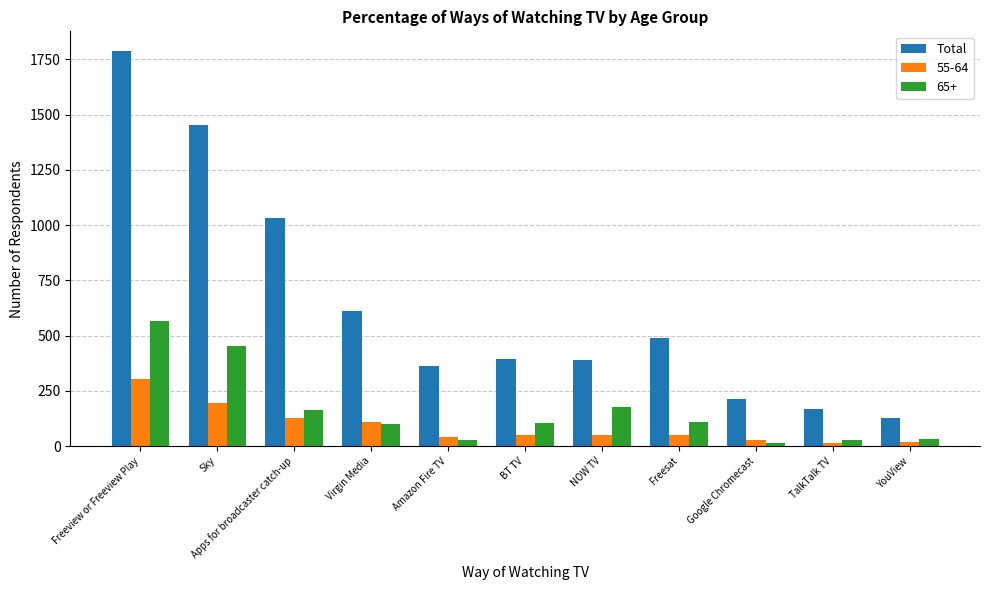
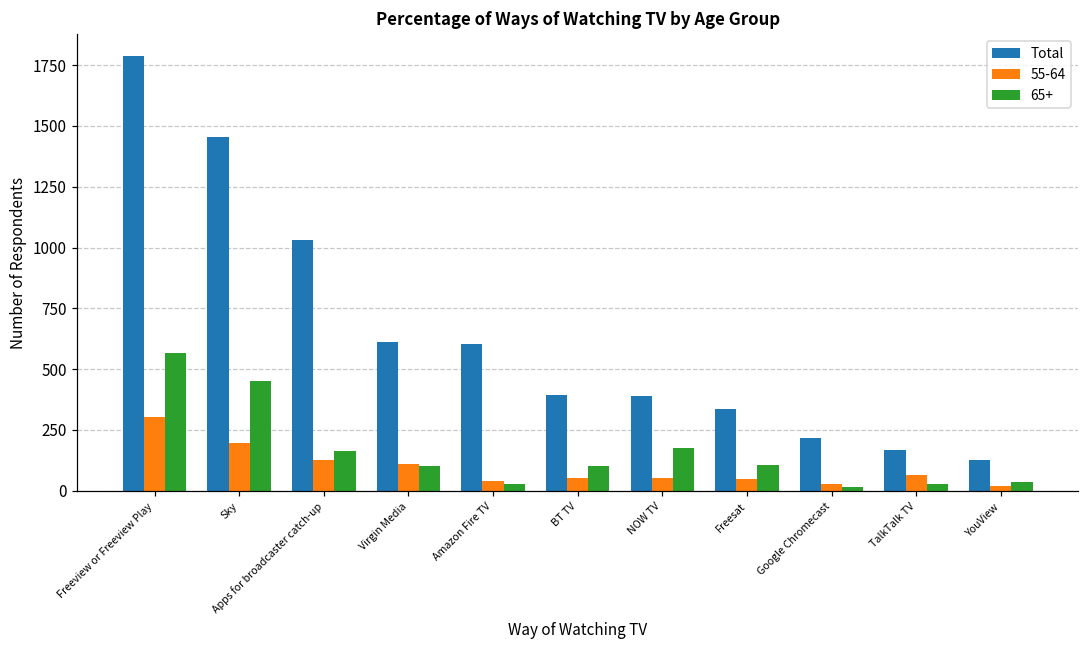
  {
    "Total": {
      "Freeview or Freeview Play": 1790,
      "Sky": 1450,
      "Apps for broadcaster catch-up": 1030,
      "Virgin Media": 610,
-     "Amazon Fire TV": 360,
+     "Amazon Fire TV": 600,
      "BT TV": 400,
      "NOW TV": 390,
-     "Freesat": 490,
+     "Freesat": 340,
      "Google Chromecast": 220,
      "TalkTalk TV": 170,
      "YouView": 130
    },
    "55-64": {
      "Freeview or Freeview Play": 310,
      "Sky": 200,
      "Apps for broadcaster catch-up": 130,
      "Virgin Media": 110,
      "Amazon Fire TV": 40,
      "BT TV": 50,
      "NOW TV": 50,
      "Freesat": 50,
      "Google Chromecast": 30,
-     "TalkTalk TV": 10,
+     "TalkTalk TV": 60,
      "YouView": 20
    },
    "65+": {
      "Freeview or Freeview Play": 570,
      "Sky": 450,
      "Apps for broadcaster catch-up": 160,
      "Virgin Media": 100,
      "Amazon Fire TV": 30,
      "BT TV": 100,
      "NOW TV": 180,
      "Freesat": 110,
      "Google Chromecast": 10,
      "TalkTalk TV": 30,
      "YouView": 30
    }
  }
